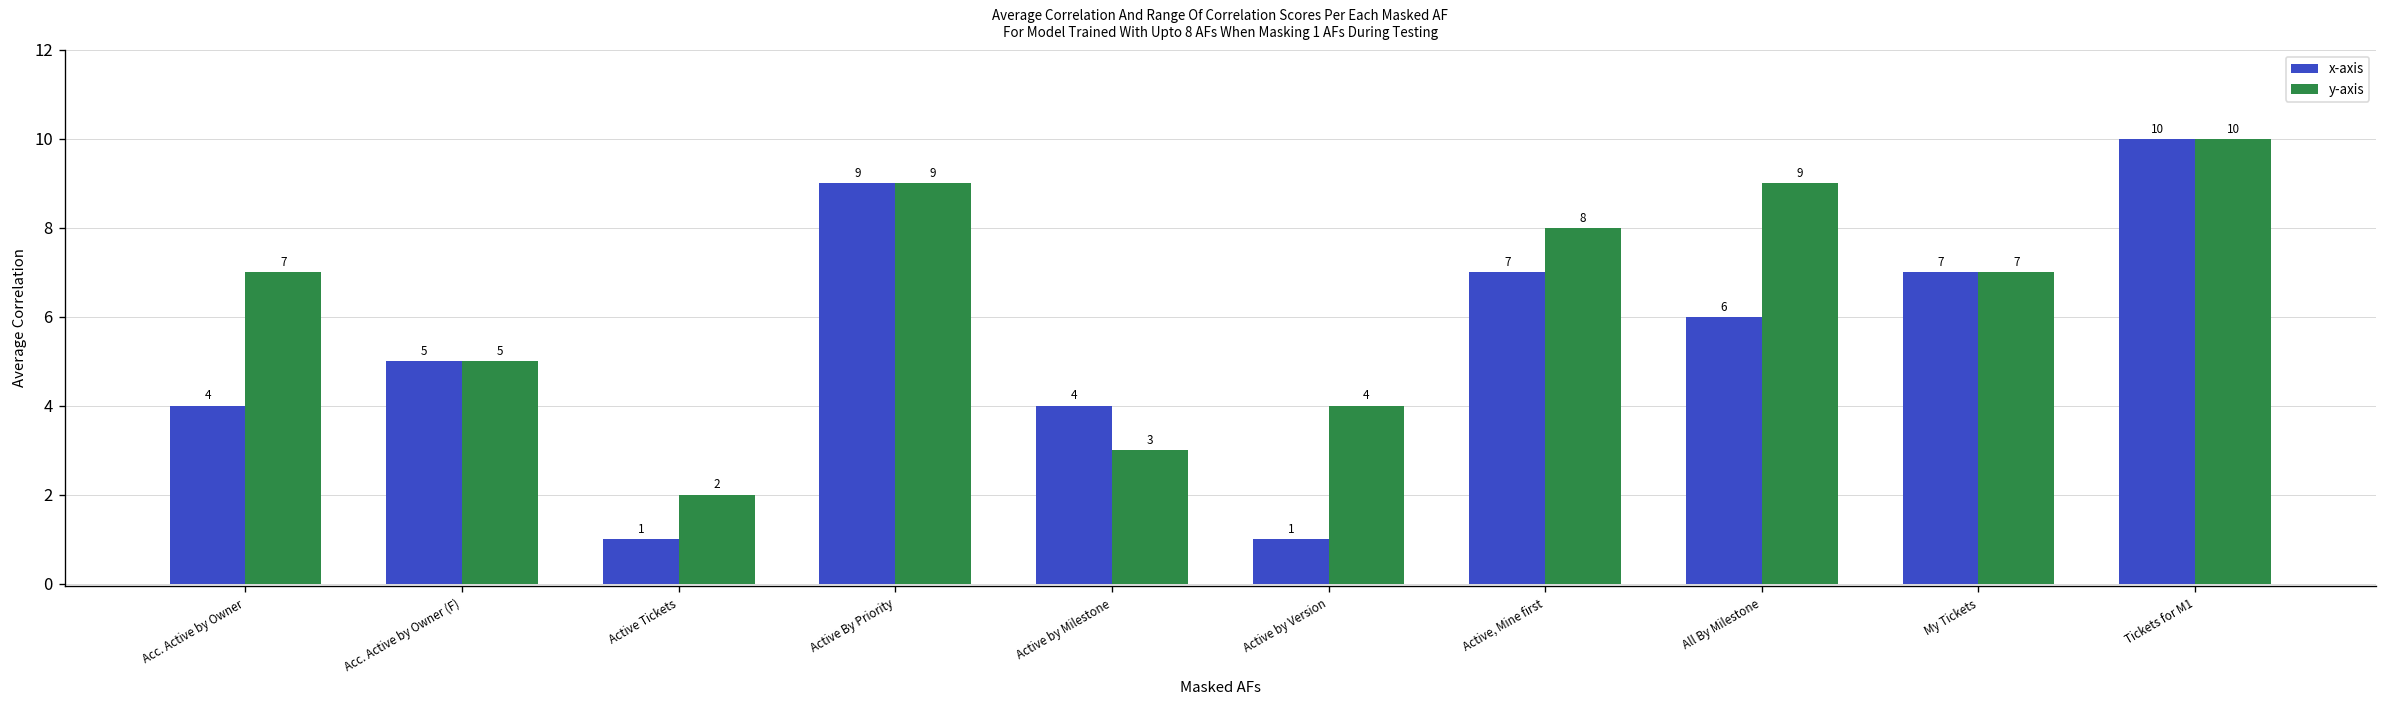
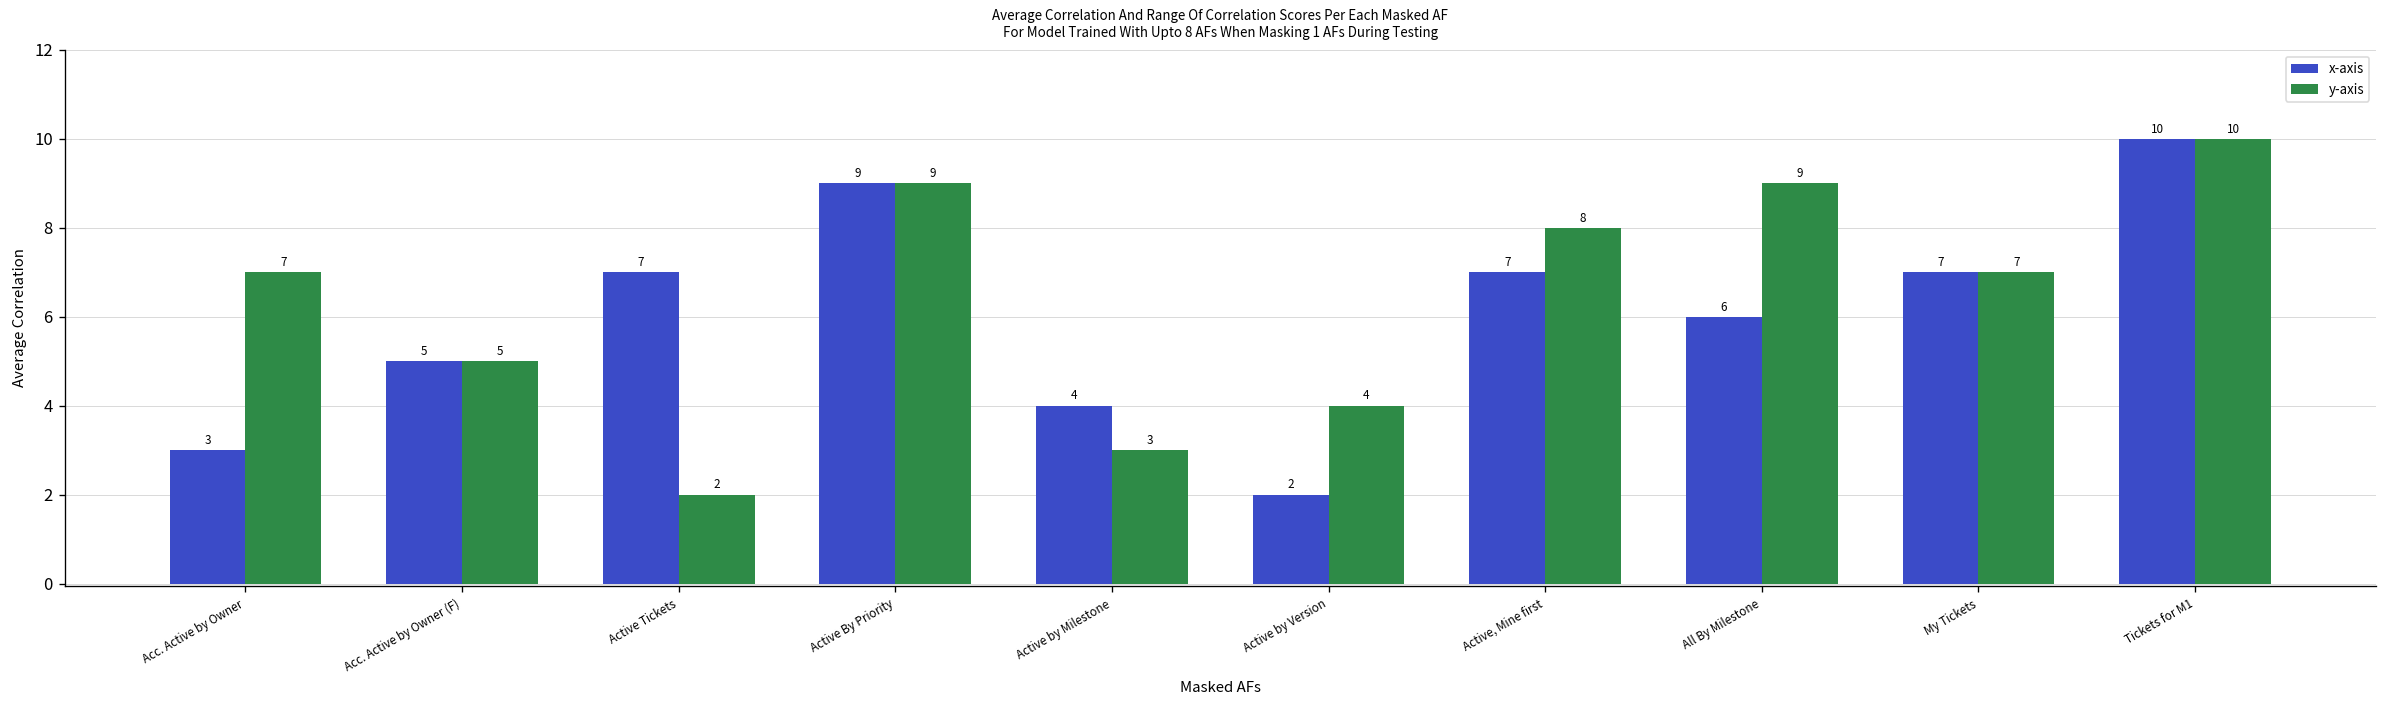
  {
    "x-axis": {
-     "Acc. Active by Owner": 4,
+     "Acc. Active by Owner": 3,
      "Acc. Active by Owner (F)": 5,
-     "Active Tickets": 1,
+     "Active Tickets": 7,
      "Active By Priority": 9,
      "Active by Milestone": 4,
-     "Active by Version": 1,
+     "Active by Version": 2,
      "Active, Mine first": 7,
      "All By Milestone": 6,
      "My Tickets": 7,
      "Tickets for M1": 10
    },
    "y-axis": {
      "Acc. Active by Owner": 7,
      "Acc. Active by Owner (F)": 5,
      "Active Tickets": 2,
      "Active By Priority": 9,
      "Active by Milestone": 3,
      "Active by Version": 4,
      "Active, Mine first": 8,
      "All By Milestone": 9,
      "My Tickets": 7,
      "Tickets for M1": 10
    }
  }
